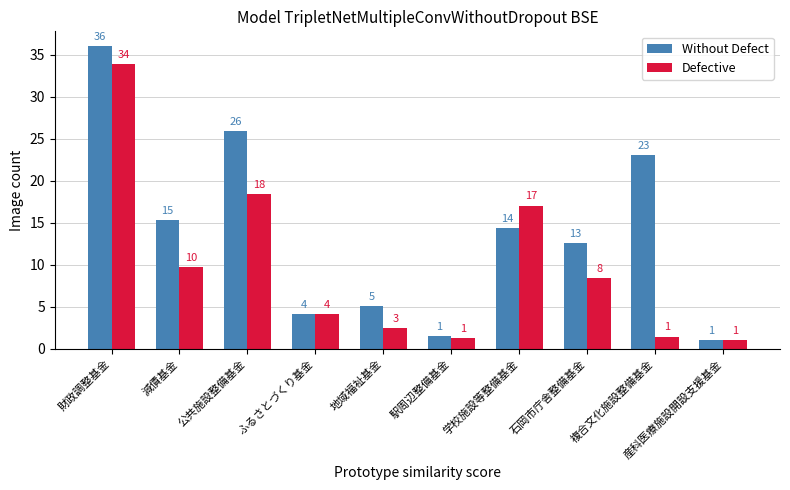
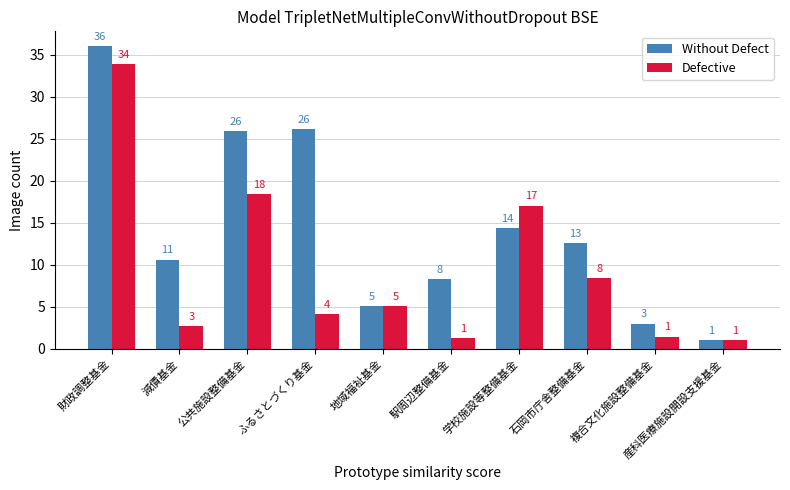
  {
    "Without Defect": {
      "財政調整基金": 36,
-     "減債基金": 15,
+     "減債基金": 11,
      "公共施設整備基金": 26,
-     "ふるさとづくり基金": 4,
+     "ふるさとづくり基金": 26,
      "地域福祉基金": 5,
-     "駅周辺整備基金": 1,
+     "駅周辺整備基金": 8,
      "学校施設等整備基金": 14,
      "石岡市庁舎整備基金": 13,
-     "複合文化施設整備基金": 23,
+     "複合文化施設整備基金": 3,
      "産科医療施設開設支援基金": 1
    },
    "Defective": {
      "財政調整基金": 34,
-     "減債基金": 10,
+     "減債基金": 3,
      "公共施設整備基金": 18,
      "ふるさとづくり基金": 4,
-     "地域福祉基金": 3,
+     "地域福祉基金": 5,
      "駅周辺整備基金": 1,
      "学校施設等整備基金": 17,
      "石岡市庁舎整備基金": 8,
      "複合文化施設整備基金": 1,
      "産科医療施設開設支援基金": 1
    }
  }
